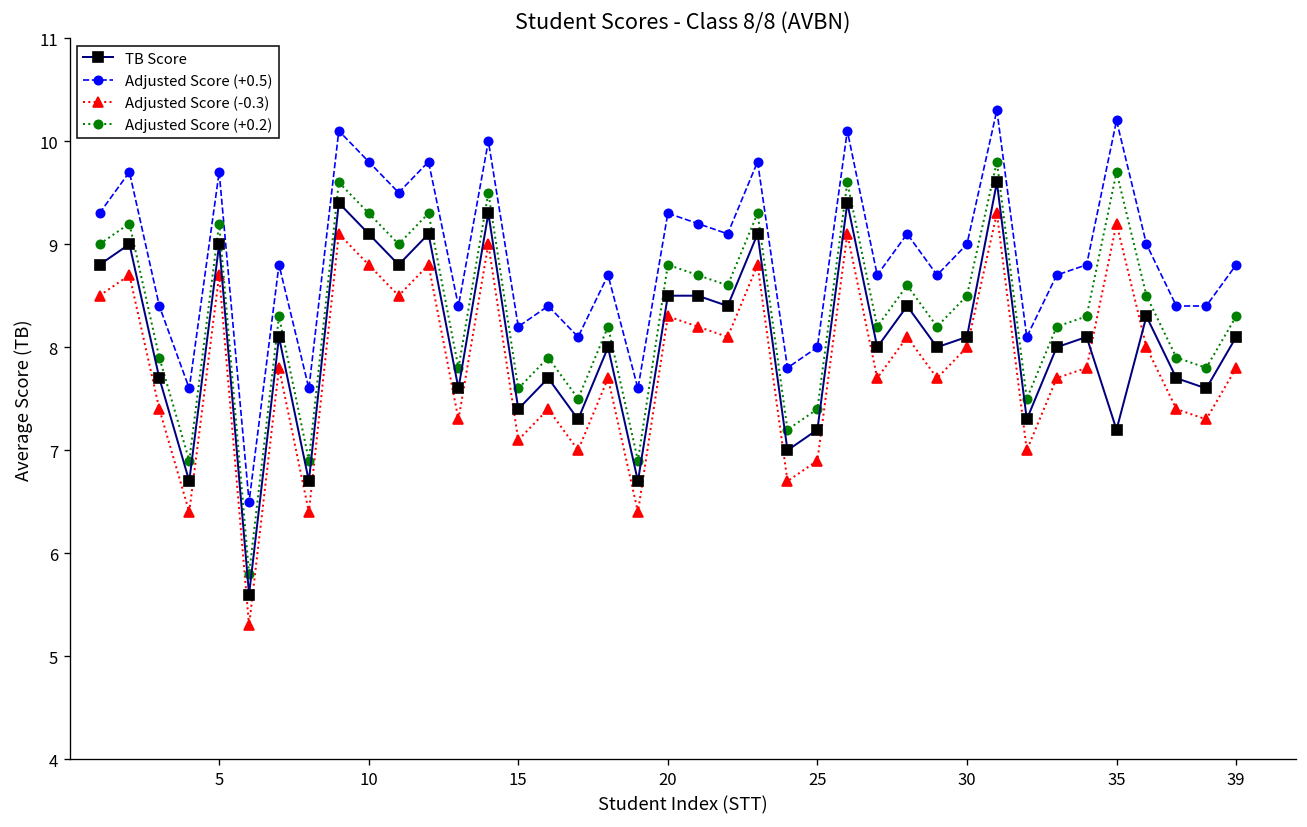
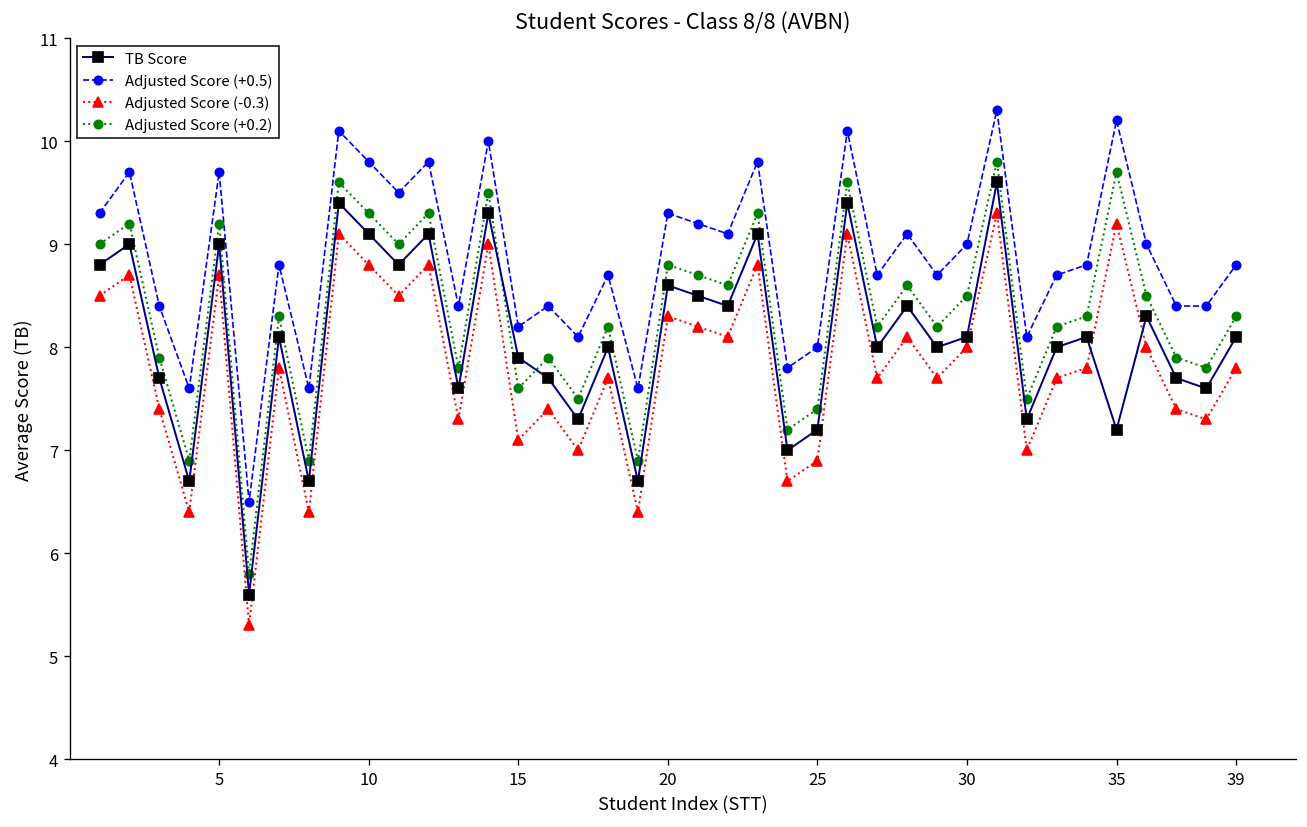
  {
    "TB Score": {
      "5": 9.0,
      "10": 9.1,
-     "15": 7.4,
-     "20": 8.5,
+     "15": 7.9,
+     "20": 8.6,
      "25": 7.2,
      "30": 8.1,
      "35": 7.2,
      "39": 8.1
    },
    "Adjusted Score (+0.5)": {
      "5": 9.7,
      "10": 9.8,
      "15": 8.2,
      "20": 9.3,
      "25": 8.0,
      "30": 9.0,
      "35": 10.2,
      "39": 8.8
    },
    "Adjusted Score (-0.3)": {
      "5": 8.7,
      "10": 8.8,
      "15": 7.1,
      "20": 8.3,
      "25": 6.9,
      "30": 8.0,
      "35": 9.2,
      "39": 7.8
    },
    "Adjusted Score (+0.2)": {
      "5": 9.2,
      "10": 9.3,
      "15": 7.6,
      "20": 8.8,
      "25": 7.4,
      "30": 8.5,
      "35": 9.7,
      "39": 8.3
    }
  }
